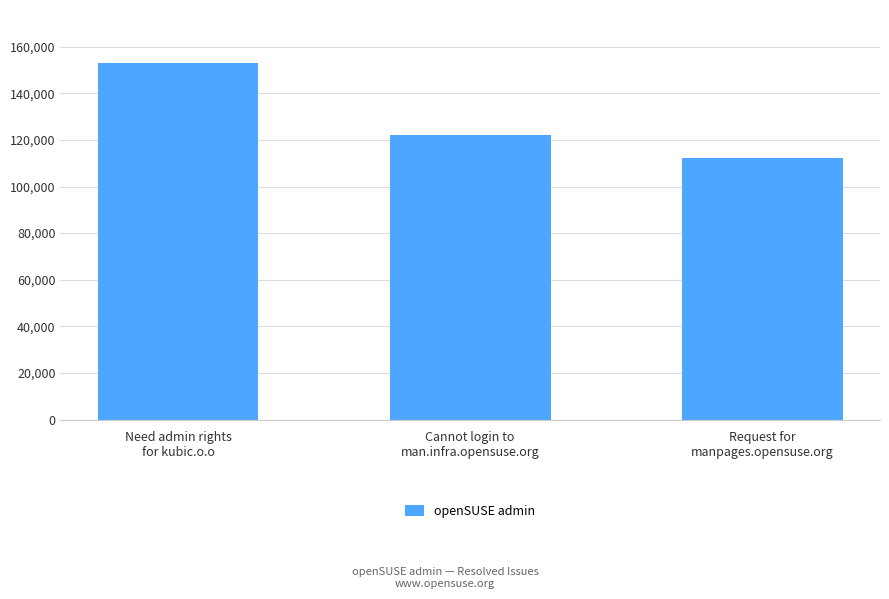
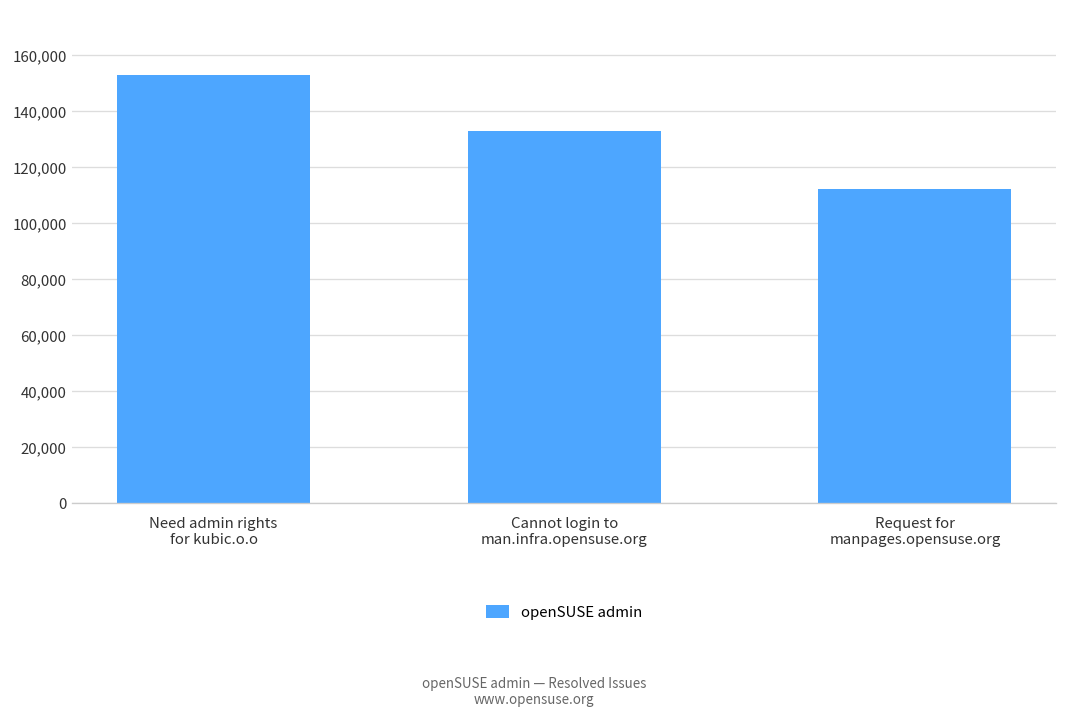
  {
    "Need admin rights for kubic.o.o": "153,000",
-   "Cannot login to man.infra.opensuse.org": "122,000",
+   "Cannot login to man.infra.opensuse.org": "133,000",
    "Request for manpages.opensuse.org": "112,000"
  }
